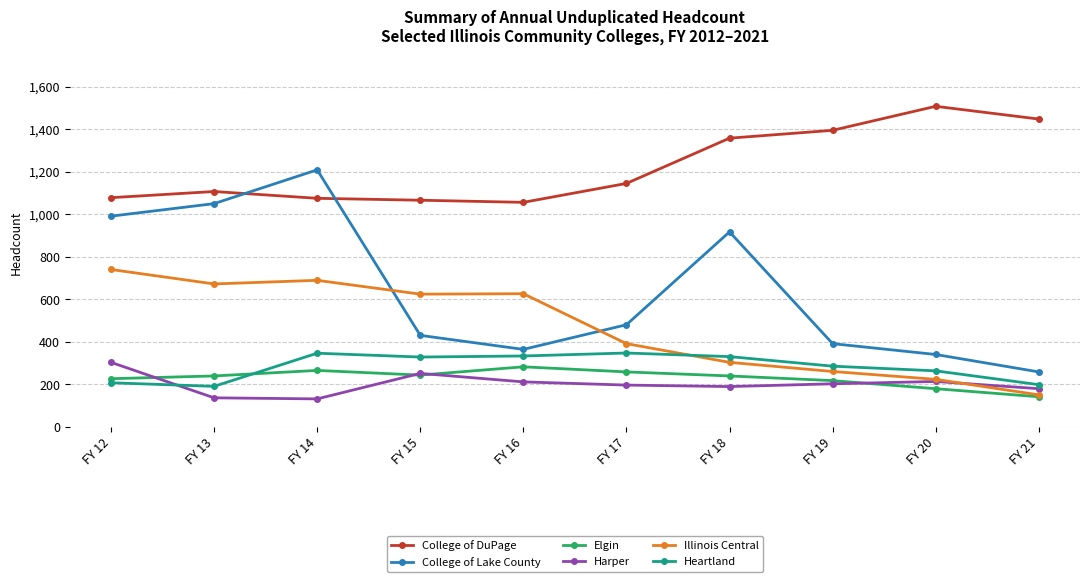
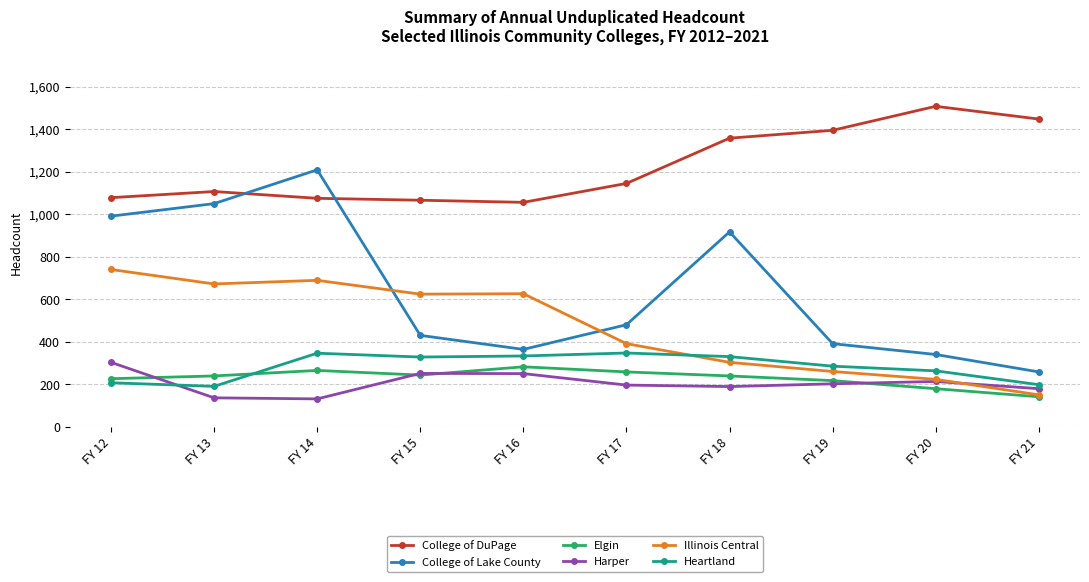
  {
    "College of DuPage": {
      "FY 12": "1,080",
      "FY 13": "1,110",
      "FY 14": "1,080",
      "FY 15": "1,070",
      "FY 16": "1,060",
      "FY 17": "1,150",
      "FY 18": "1,360",
      "FY 19": "1,400",
      "FY 20": "1,510",
      "FY 21": "1,450"
    },
    "College of Lake County": {
      "FY 12": "990",
      "FY 13": "1,050",
      "FY 14": "1,210",
      "FY 15": "430",
      "FY 16": "370",
      "FY 17": "480",
      "FY 18": "920",
      "FY 19": "390",
      "FY 20": "340",
      "FY 21": "260"
    },
    "Harper": {
      "FY 12": "300",
      "FY 13": "140",
      "FY 14": "130",
-     "FY 16": "210",
+     "FY 16": "250",
      "FY 17": "200",
      "FY 18": "190",
      "FY 19": "200",
      "FY 21": "180"
    },
    "Illinois Central": {
      "FY 12": "740",
      "FY 13": "670",
      "FY 14": "690",
      "FY 15": "630",
      "FY 16": "630",
      "FY 17": "390",
      "FY 18": "300",
      "FY 19": "260"
    }
  }
